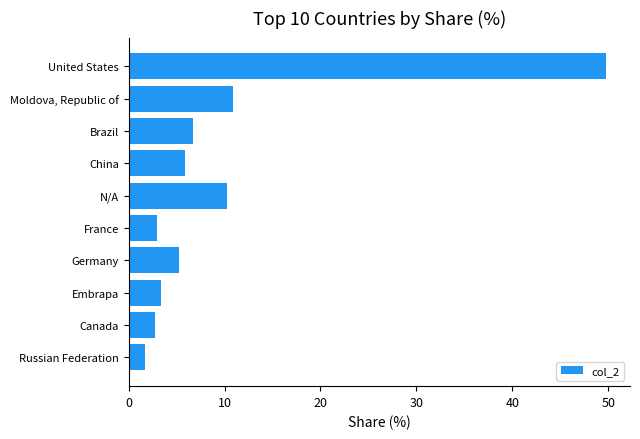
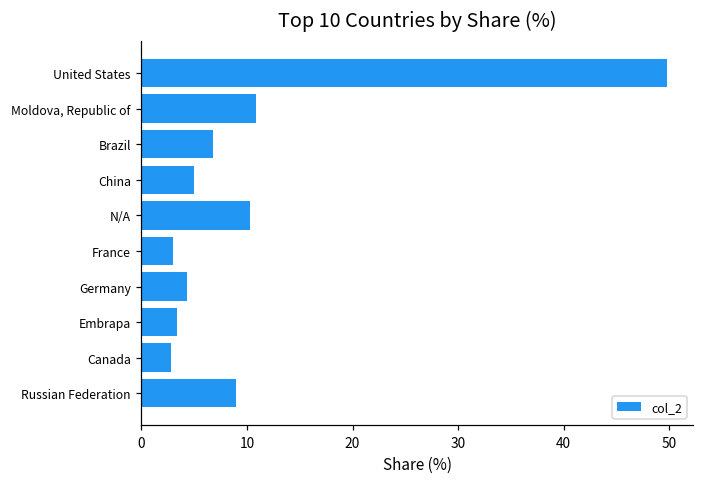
  {
    "United States": 50,
    "Moldova, Republic of": 11,
    "Brazil": 7,
-   "China": 6,
+   "China": 5,
    "N/A": 10,
    "France": 3,
-   "Germany": 5,
+   "Germany": 4,
    "Embrapa": 3,
    "Canada": 3,
-   "Russian Federation": 2
+   "Russian Federation": 9
  }
